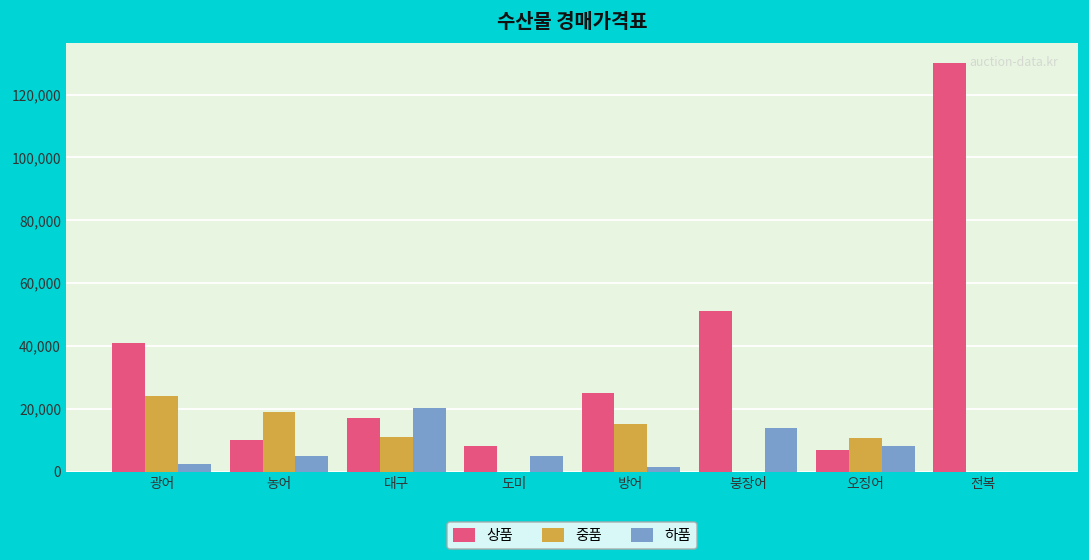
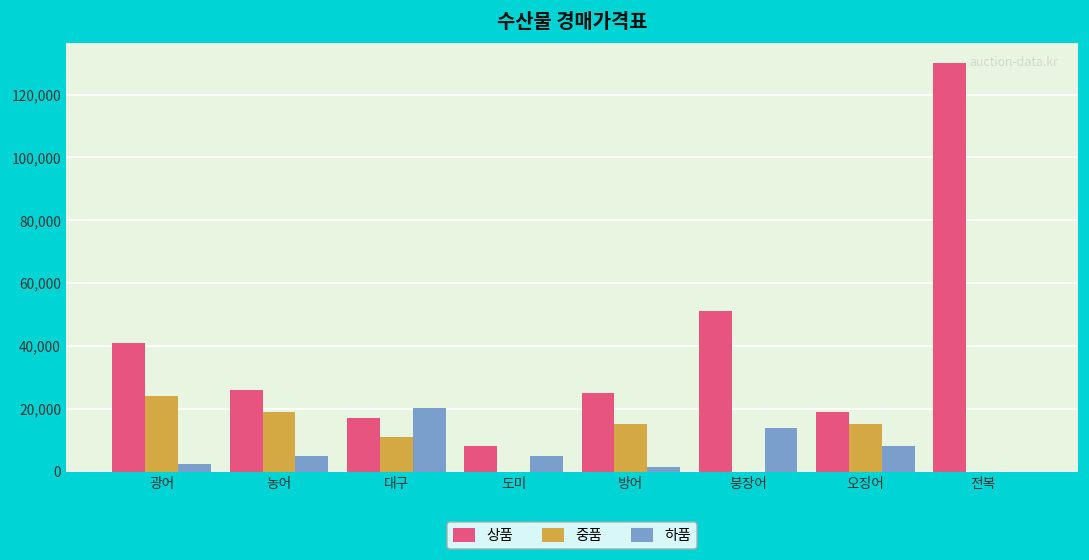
  {
    "상품": {
      "광어": "41,000",
-     "농어": "10,000",
+     "농어": "26,000",
      "대구": "17,000",
      "도미": "8,000",
      "방어": "25,000",
      "붕장어": "51,000",
-     "오징어": "7,000",
+     "오징어": "19,000",
      "전복": "130,000"
    },
    "중품": {
      "광어": "24,000",
      "농어": "19,000",
      "대구": "11,000",
      "도미": "0",
      "방어": "15,000",
      "붕장어": "0",
-     "오징어": "11,000",
+     "오징어": "15,000",
      "전복": "0"
    },
    "하품": {
      "광어": "2,000",
      "농어": "5,000",
      "대구": "20,000",
      "도미": "5,000",
      "방어": "1,000",
      "붕장어": "14,000",
      "오징어": "8,000",
      "전복": "0"
    }
  }
